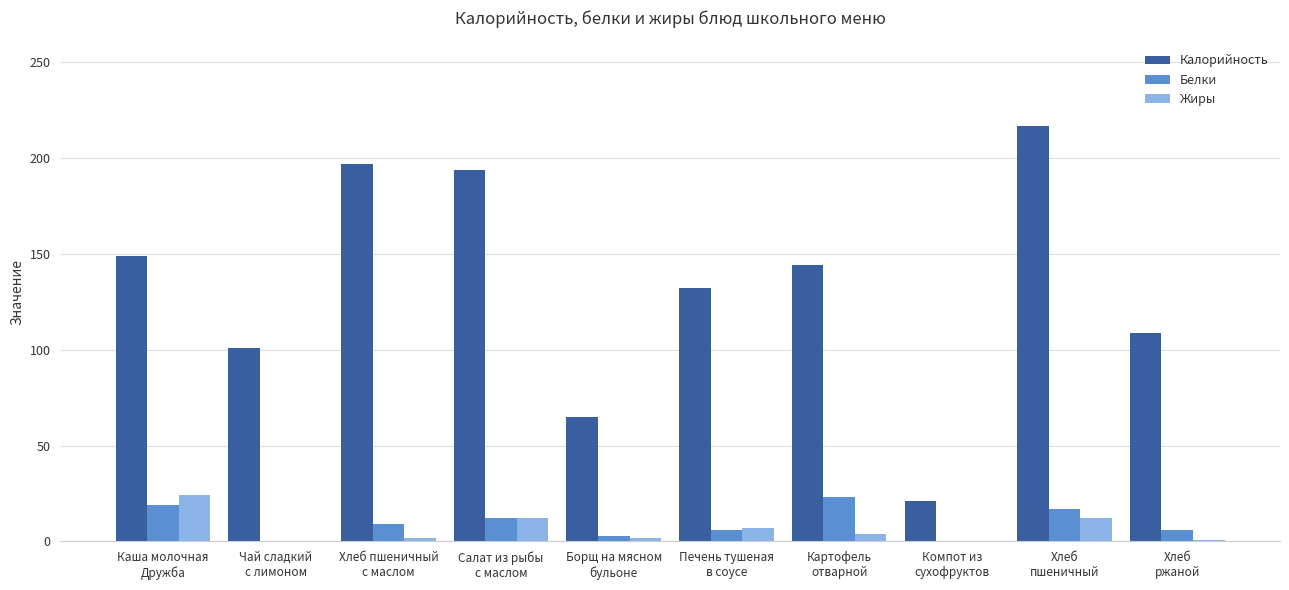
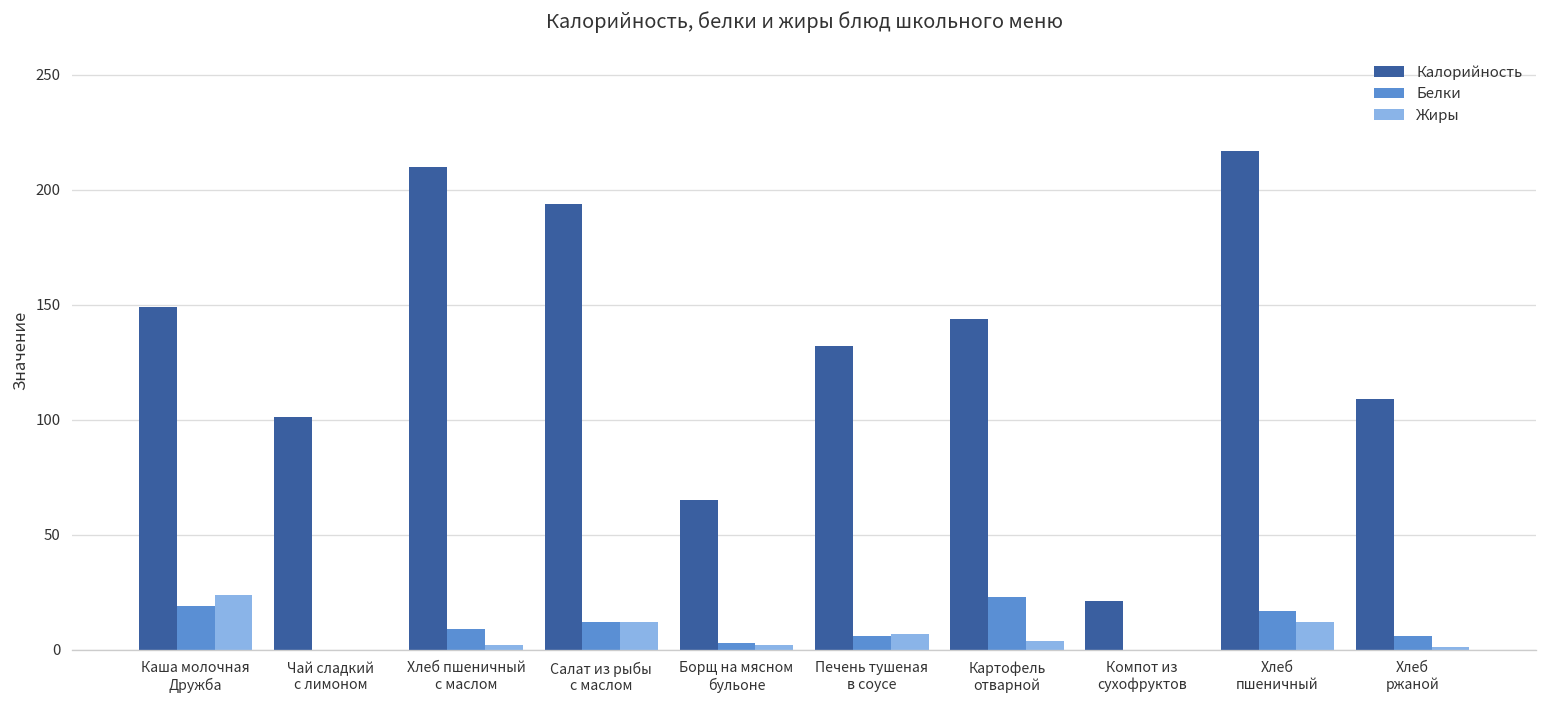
  {
    "Калорийность": {
      "Каша молочная Дружба": 149,
      "Чай сладкий с лимоном": 101,
-     "Хлеб пшеничный с маслом": 197,
+     "Хлеб пшеничный с маслом": 210,
      "Салат из рыбы с маслом": 194,
      "Борщ на мясном бульоне": 65,
      "Печень тушеная в соусе": 132,
      "Картофель отварной": 144,
      "Компот из сухофруктов": 21,
      "Хлеб пшеничный": 217,
      "Хлеб ржаной": 109
    },
    "Белки": {
      "Каша молочная Дружба": 19,
      "Чай сладкий с лимоном": 0,
      "Хлеб пшеничный с маслом": 9,
      "Салат из рыбы с маслом": 12,
      "Борщ на мясном бульоне": 3,
      "Печень тушеная в соусе": 6,
      "Картофель отварной": 23,
      "Компот из сухофруктов": 0,
      "Хлеб пшеничный": 17,
      "Хлеб ржаной": 6
    },
    "Жиры": {
      "Каша молочная Дружба": 24,
      "Чай сладкий с лимоном": 0,
      "Хлеб пшеничный с маслом": 2,
      "Салат из рыбы с маслом": 12,
      "Борщ на мясном бульоне": 2,
      "Печень тушеная в соусе": 7,
      "Картофель отварной": 4,
      "Компот из сухофруктов": 0,
      "Хлеб пшеничный": 12
    }
  }
